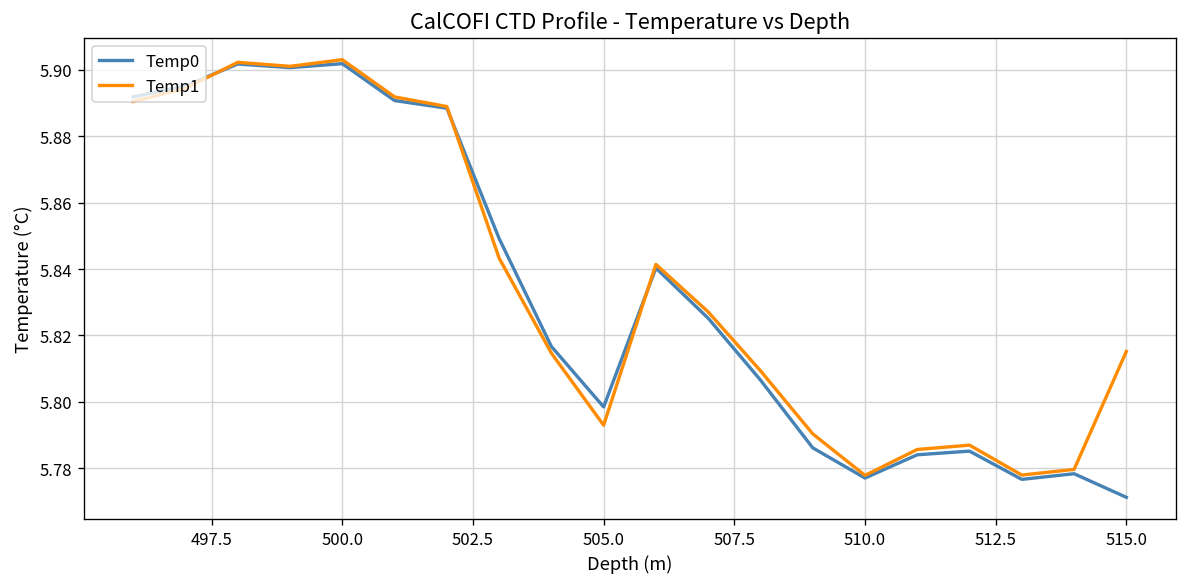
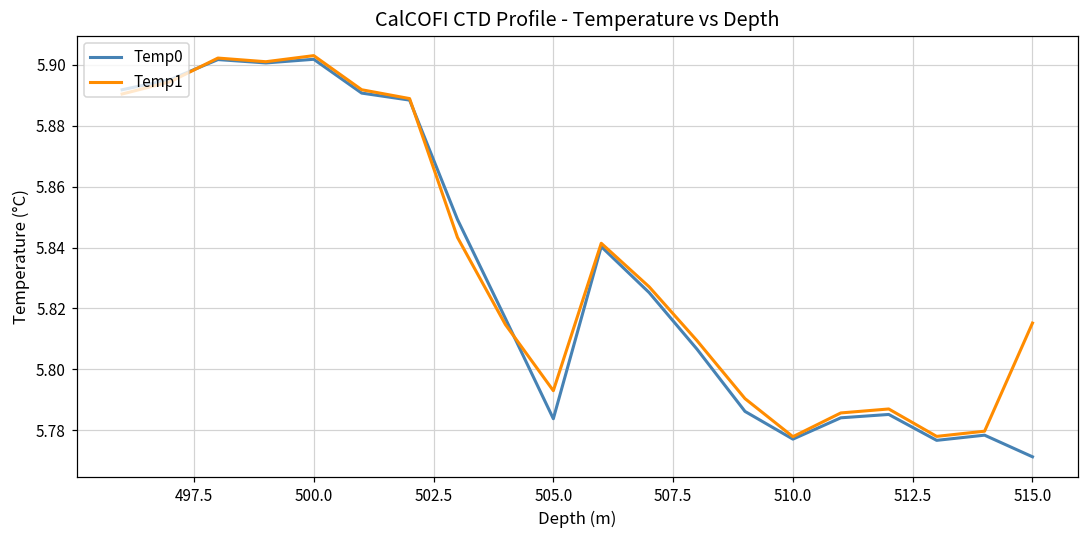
  {
    "Temp0": {
      "500.0": 5.902,
-     "505.0": 5.799,
+     "505.0": 5.784,
      "515.0": 5.771
    },
    "Temp1": {
      "500.0": 5.903,
      "505.0": 5.793,
      "515.0": 5.815
    }
  }
